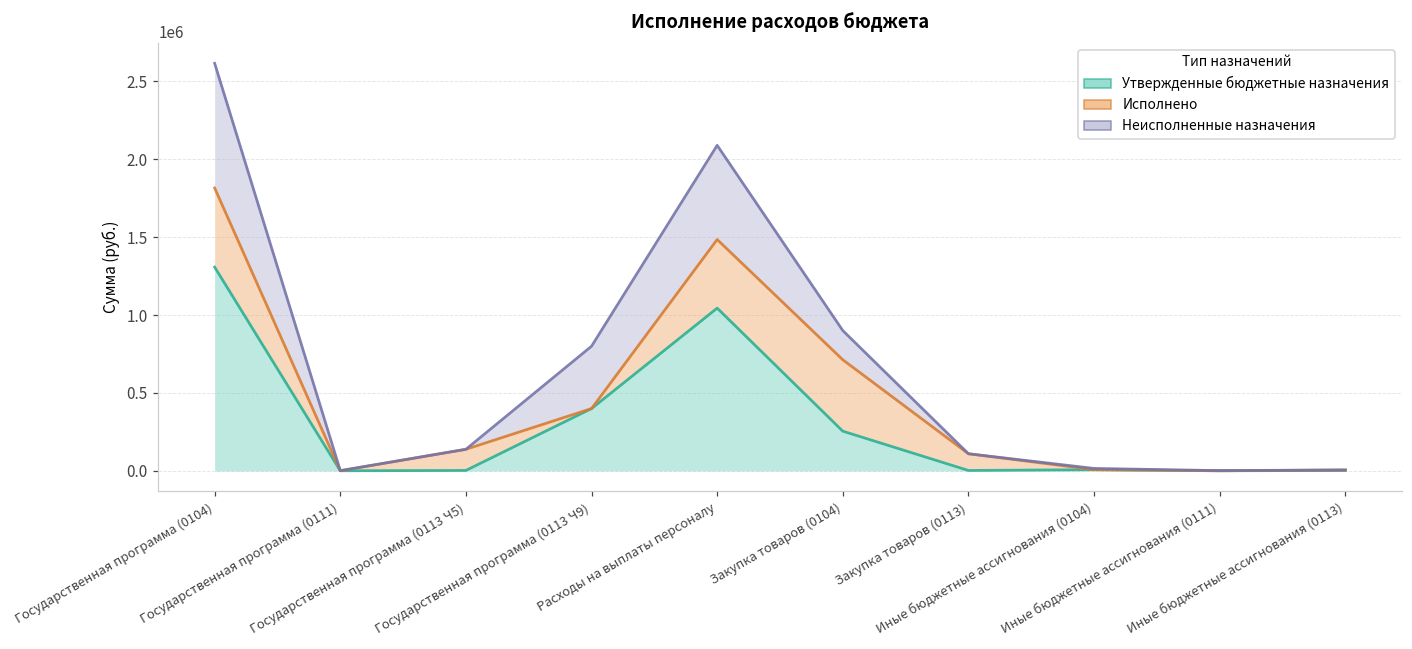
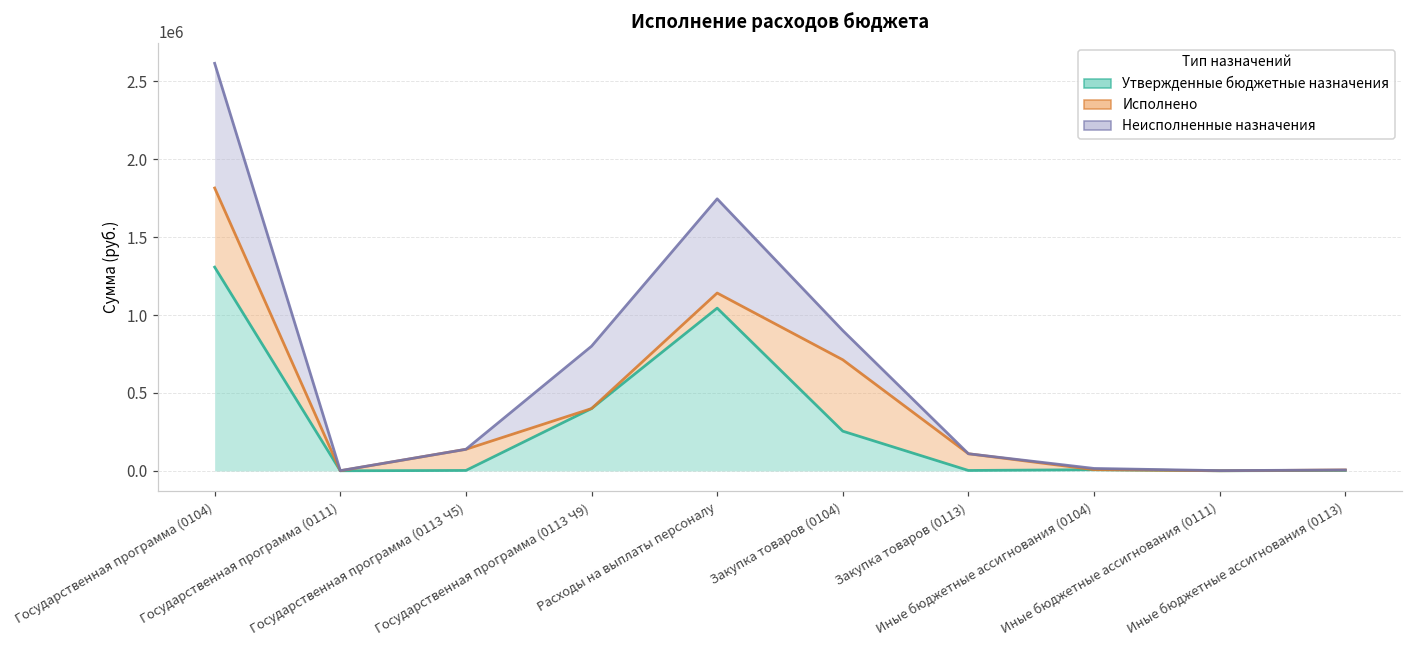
  {
    "Исполнено": {
      "Государственная программа (0104)": 510000,
-     "Расходы на выплаты персоналу": 440000,
+     "Расходы на выплаты персоналу": 100000,
      "Закупка товаров (0104)": 460000
    }
  }
